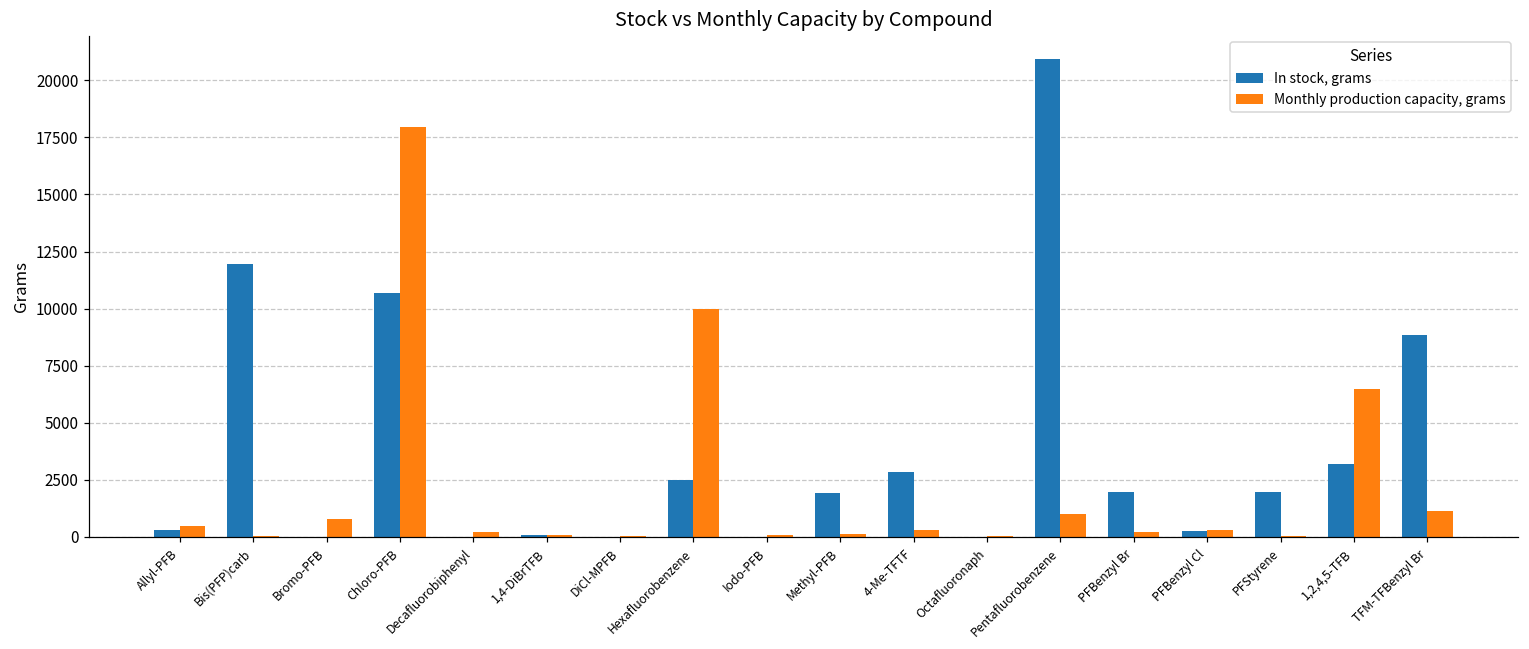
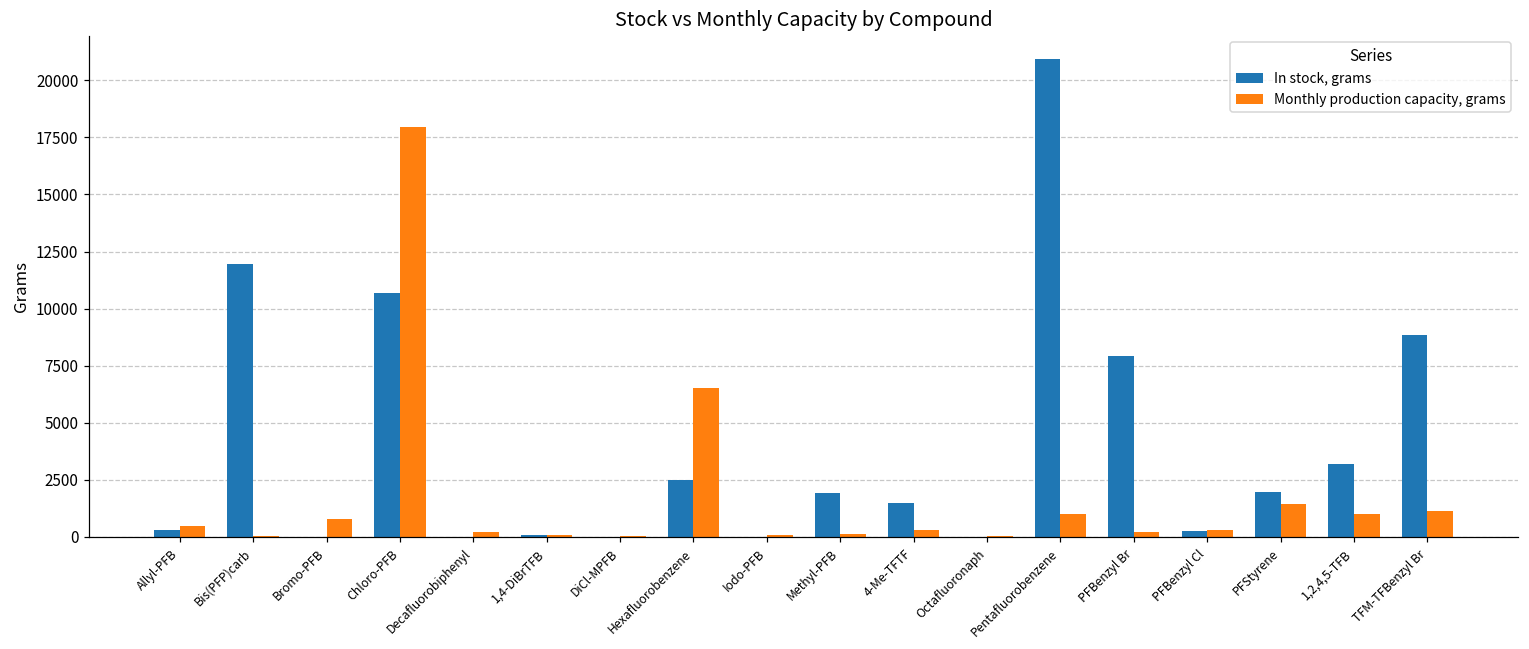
  {
    "In stock, grams": {
      "Allyl-PFB": 300,
      "Bis(PFP)carb": 11900,
      "Bromo-PFB": 0,
      "Chloro-PFB": 10700,
      "Decafluorobiphenyl": 0,
      "DiCl-MPFB": 0,
      "Hexafluorobenzene": 2500,
      "Iodo-PFB": 0,
      "Methyl-PFB": 1900,
-     "4-Me-TFTF": 2800,
+     "4-Me-TFTF": 1500,
      "Octafluoronaph": 0,
      "Pentafluorobenzene": 20900,
-     "PFBenzyl Br": 2000,
+     "PFBenzyl Br": 7900,
      "PFBenzyl Cl": 300,
      "PFStyrene": 2000,
      "1,2,4,5-TFB": 3200,
      "TFM-TFBenzyl Br": 8900
    },
    "Monthly production capacity, grams": {
      "Allyl-PFB": 500,
      "Bromo-PFB": 800,
      "Chloro-PFB": 18000,
      "Decafluorobiphenyl": 200,
-     "Hexafluorobenzene": 10000,
+     "Hexafluorobenzene": 6500,
      "Methyl-PFB": 200,
      "4-Me-TFTF": 300,
      "Pentafluorobenzene": 1000,
      "PFBenzyl Br": 200,
      "PFBenzyl Cl": 300,
-     "PFStyrene": 100,
-     "1,2,4,5-TFB": 6500,
+     "PFStyrene": 1500,
+     "1,2,4,5-TFB": 1000,
      "TFM-TFBenzyl Br": 1200
    }
  }
